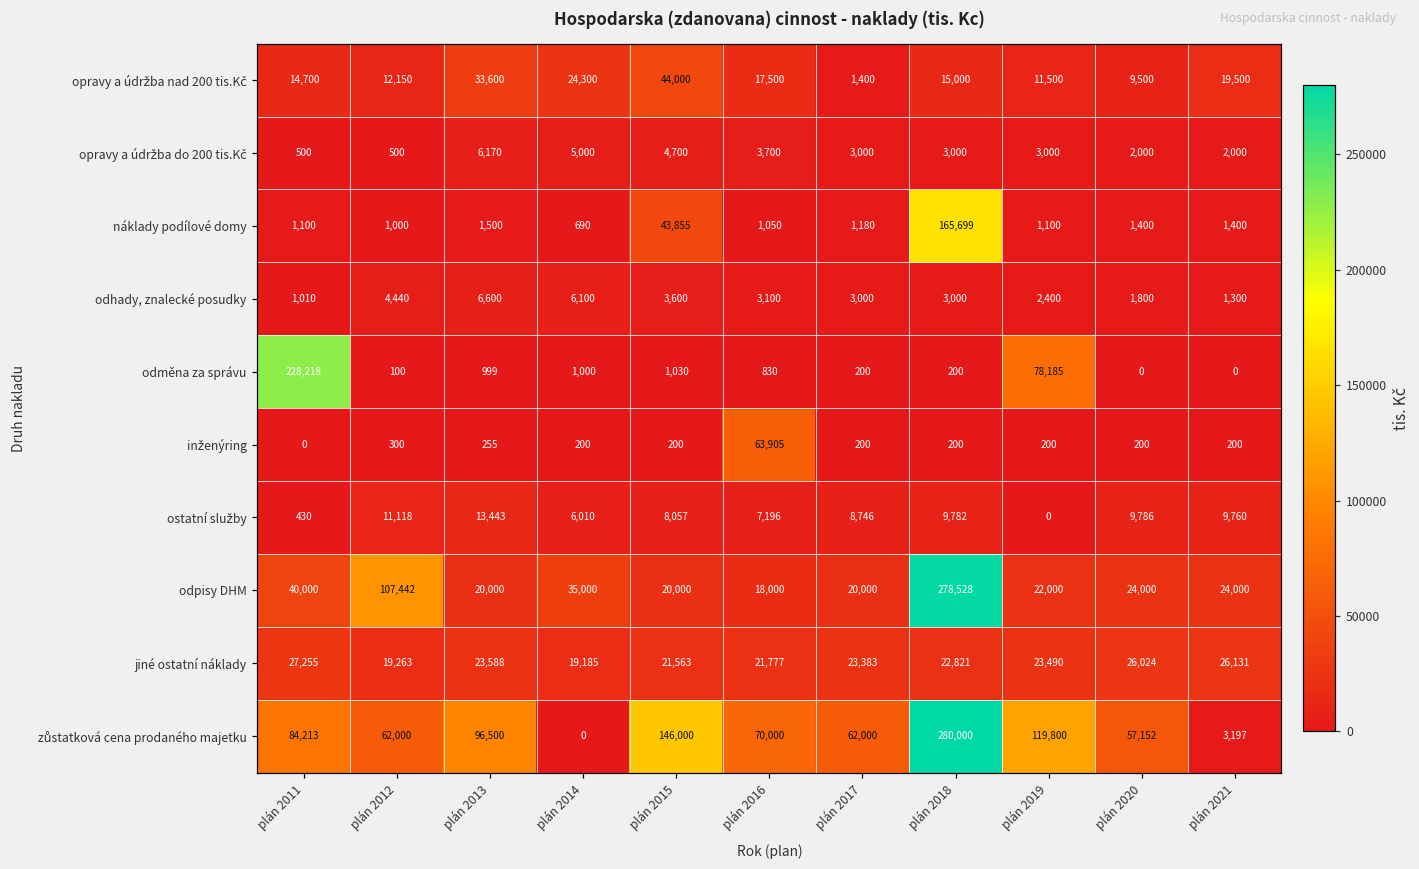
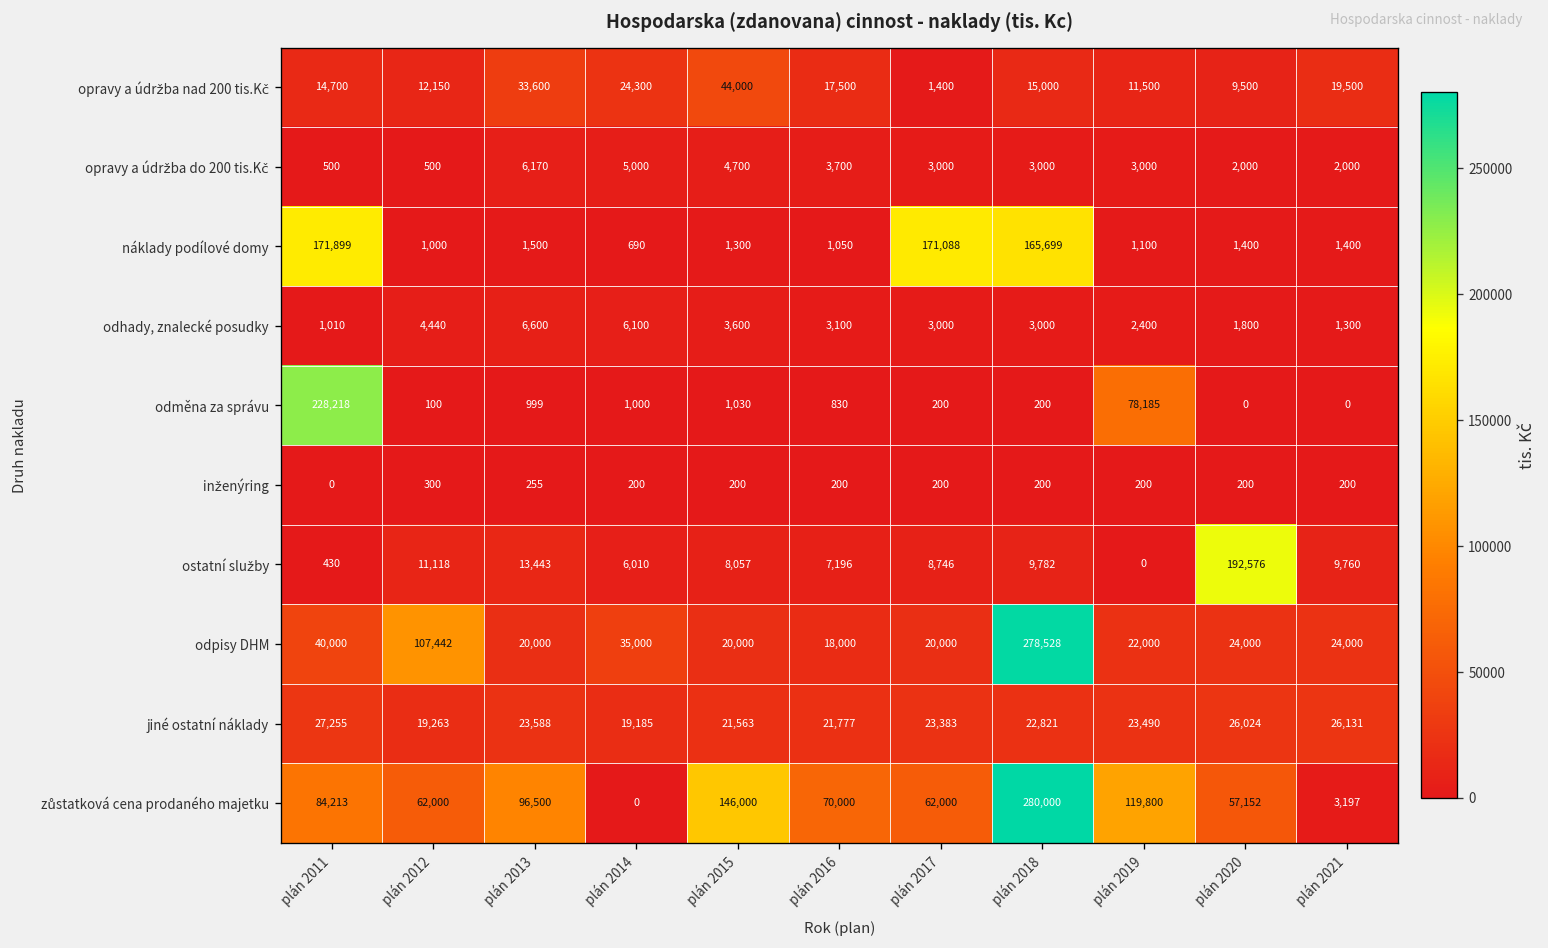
  {
    "opravy a údržba nad 200 tis.Kč": {
      "plán 2011": "14,700",
      "plán 2012": "12,150",
      "plán 2013": "33,600",
      "plán 2014": "24,300",
      "plán 2015": "44,000",
      "plán 2016": "17,500",
      "plán 2017": "1,400",
      "plán 2018": "15,000",
      "plán 2019": "11,500",
      "plán 2020": "9,500",
      "plán 2021": "19,500"
    },
    "opravy a údržba do 200 tis.Kč": {
      "plán 2011": "500",
      "plán 2012": "500",
      "plán 2013": "6,170",
      "plán 2014": "5,000",
      "plán 2015": "4,700",
      "plán 2016": "3,700",
      "plán 2017": "3,000",
      "plán 2018": "3,000",
      "plán 2019": "3,000",
      "plán 2020": "2,000",
      "plán 2021": "2,000"
    },
    "náklady podílové domy": {
-     "plán 2011": "1,100",
+     "plán 2011": "171,899",
      "plán 2012": "1,000",
      "plán 2013": "1,500",
      "plán 2014": "690",
-     "plán 2015": "43,855",
+     "plán 2015": "1,300",
      "plán 2016": "1,050",
-     "plán 2017": "1,180",
+     "plán 2017": "171,088",
      "plán 2018": "165,699",
      "plán 2019": "1,100",
      "plán 2020": "1,400",
      "plán 2021": "1,400"
    },
    "odhady, znalecké posudky": {
      "plán 2011": "1,010",
      "plán 2012": "4,440",
      "plán 2013": "6,600",
      "plán 2014": "6,100",
      "plán 2015": "3,600",
      "plán 2016": "3,100",
      "plán 2017": "3,000",
      "plán 2018": "3,000",
      "plán 2019": "2,400",
      "plán 2020": "1,800",
      "plán 2021": "1,300"
    },
    "odměna za správu": {
      "plán 2011": "228,218",
      "plán 2012": "100",
      "plán 2013": "999",
      "plán 2014": "1,000",
      "plán 2015": "1,030",
      "plán 2016": "830",
      "plán 2017": "200",
      "plán 2018": "200",
      "plán 2019": "78,185",
      "plán 2020": "0",
      "plán 2021": "0"
    },
    "inženýring": {
      "plán 2011": "0",
      "plán 2012": "300",
      "plán 2013": "255",
      "plán 2014": "200",
      "plán 2015": "200",
-     "plán 2016": "63,905",
+     "plán 2016": "200",
      "plán 2017": "200",
      "plán 2018": "200",
      "plán 2019": "200",
      "plán 2020": "200",
      "plán 2021": "200"
    },
    "ostatní služby": {
      "plán 2011": "430",
      "plán 2012": "11,118",
      "plán 2013": "13,443",
      "plán 2014": "6,010",
      "plán 2015": "8,057",
      "plán 2016": "7,196",
      "plán 2017": "8,746",
      "plán 2018": "9,782",
      "plán 2019": "0",
-     "plán 2020": "9,786",
+     "plán 2020": "192,576",
      "plán 2021": "9,760"
    },
    "odpisy DHM": {
      "plán 2011": "40,000",
      "plán 2012": "107,442",
      "plán 2013": "20,000",
      "plán 2014": "35,000",
      "plán 2015": "20,000",
      "plán 2016": "18,000",
      "plán 2017": "20,000",
      "plán 2018": "278,528",
      "plán 2019": "22,000",
      "plán 2020": "24,000",
      "plán 2021": "24,000"
    },
    "jiné ostatní náklady": {
      "plán 2011": "27,255",
      "plán 2012": "19,263",
      "plán 2013": "23,588",
      "plán 2014": "19,185",
      "plán 2015": "21,563",
      "plán 2016": "21,777",
      "plán 2017": "23,383",
      "plán 2018": "22,821",
      "plán 2019": "23,490",
      "plán 2020": "26,024",
      "plán 2021": "26,131"
    },
    "zůstatková cena prodaného majetku": {
      "plán 2011": "84,213",
      "plán 2012": "62,000",
      "plán 2013": "96,500",
      "plán 2014": "0",
      "plán 2015": "146,000",
      "plán 2016": "70,000",
      "plán 2017": "62,000",
      "plán 2018": "280,000",
      "plán 2019": "119,800",
      "plán 2020": "57,152",
      "plán 2021": "3,197"
    }
  }
